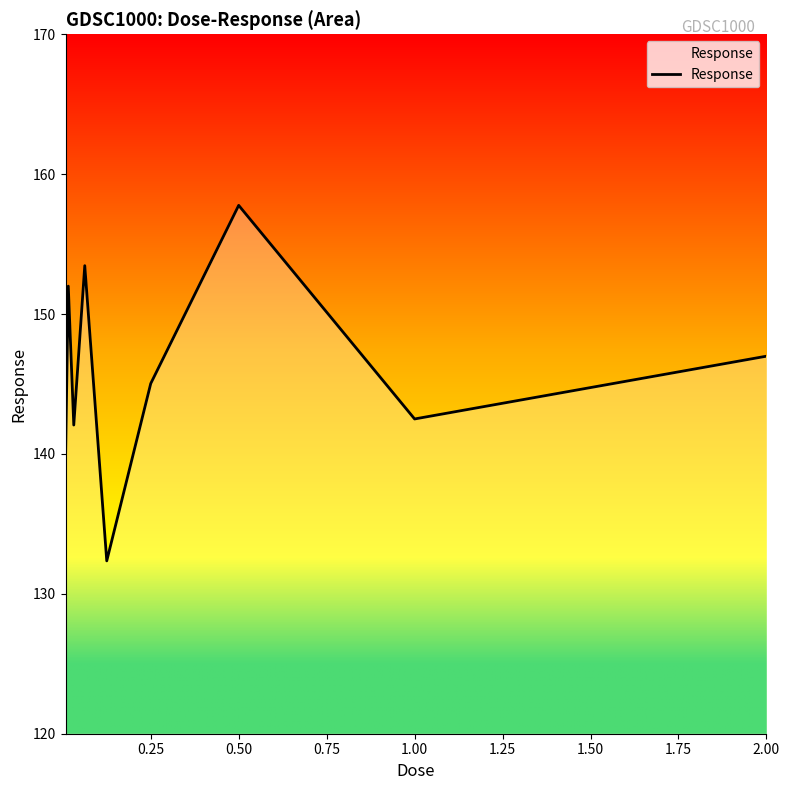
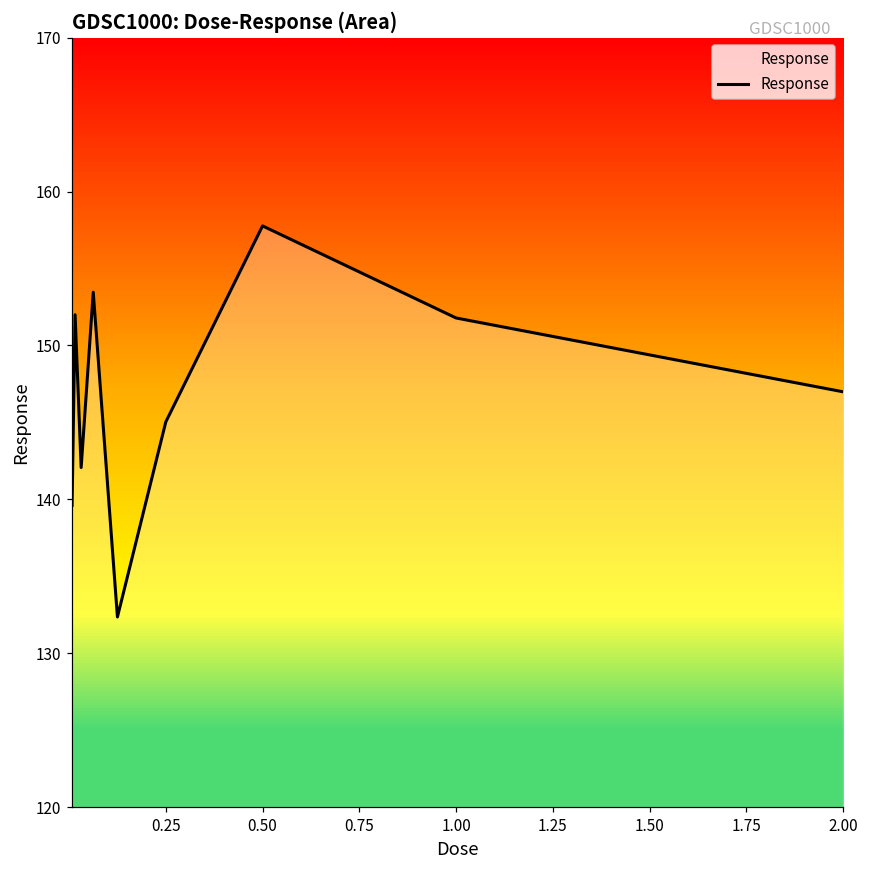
  {
    "0.25": 145.0,
    "0.50": 157.8,
-   "1.00": 142.5,
+   "1.00": 151.8,
    "2.00": 147.0
  }
